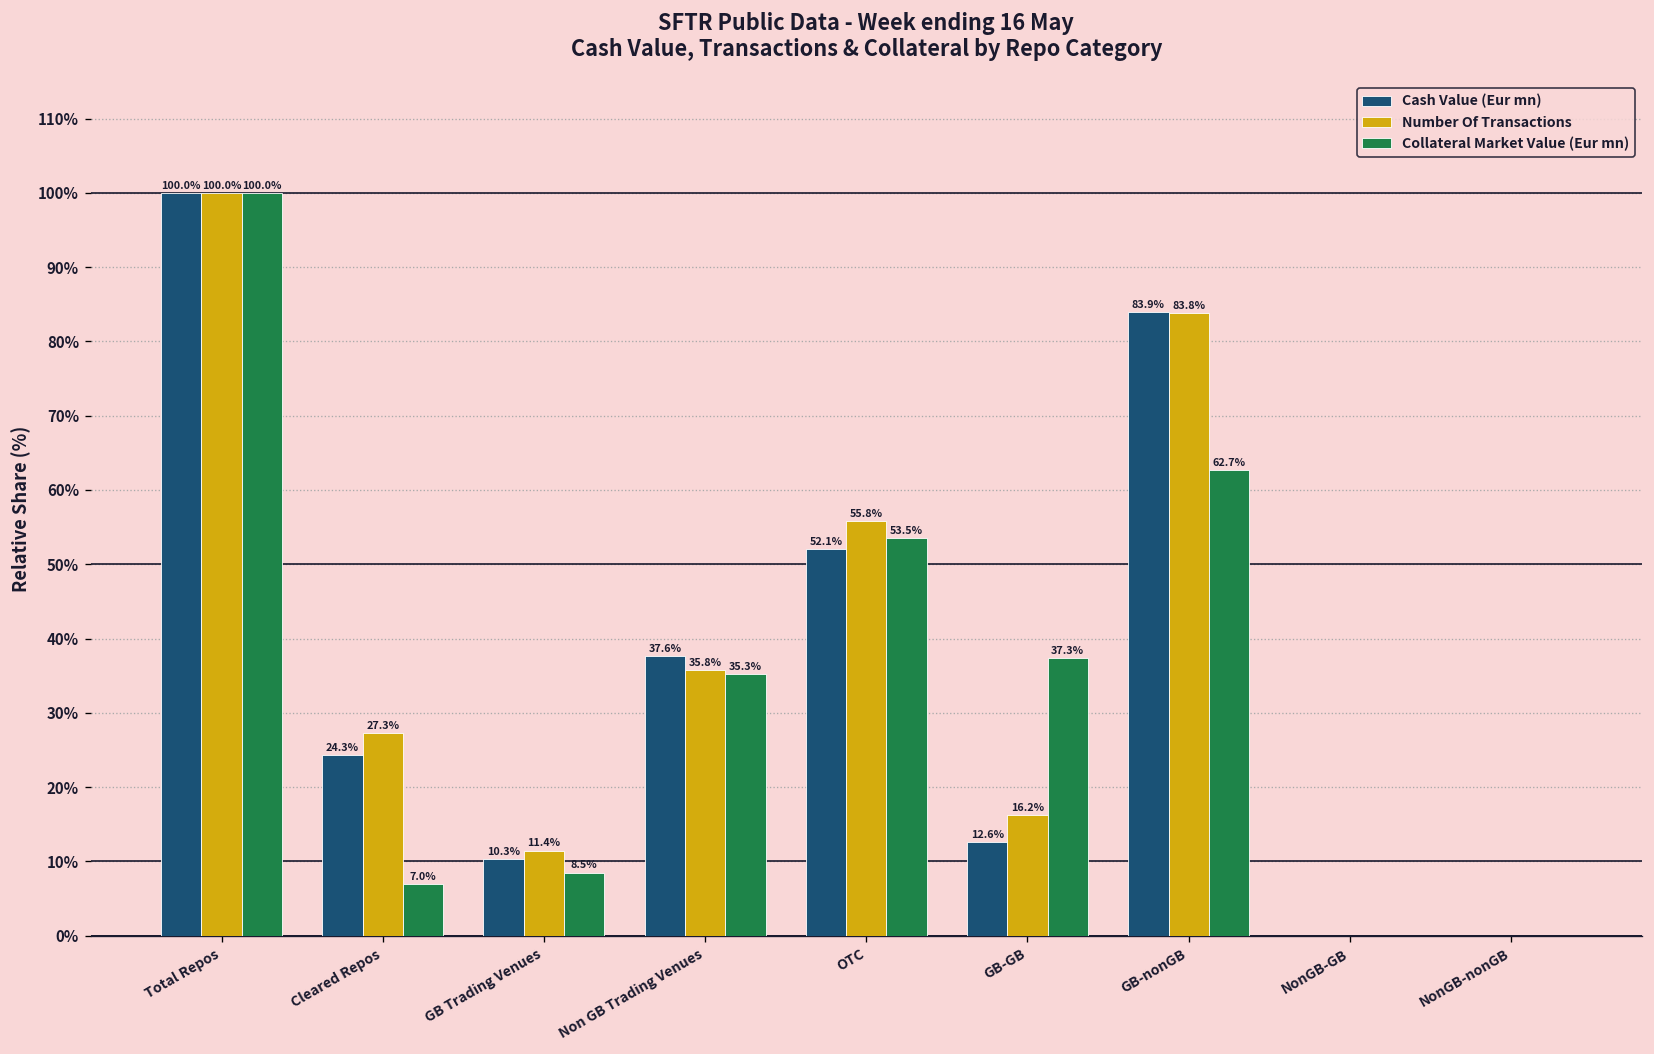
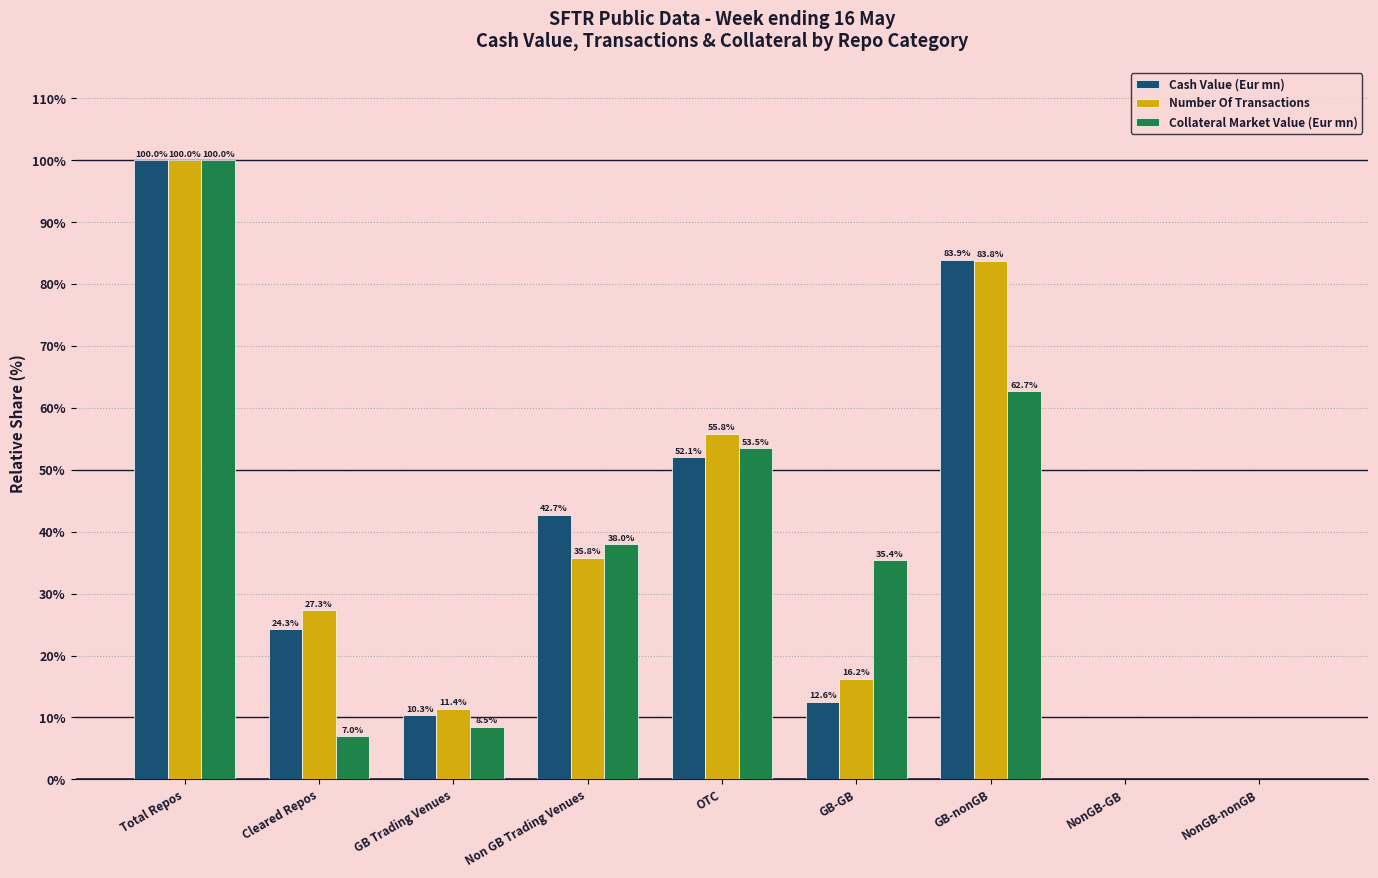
  {
    "Cash Value (Eur mn)": {
      "Total Repos": "100.0%",
      "Cleared Repos": "24.3%",
      "GB Trading Venues": "10.3%",
-     "Non GB Trading Venues": "37.6%",
+     "Non GB Trading Venues": "42.7%",
      "OTC": "52.1%",
      "GB-GB": "12.6%",
      "GB-nonGB": "83.9%"
    },
    "Number Of Transactions": {
      "Total Repos": "100.0%",
      "Cleared Repos": "27.3%",
      "GB Trading Venues": "11.4%",
      "Non GB Trading Venues": "35.8%",
      "OTC": "55.8%",
      "GB-GB": "16.2%",
      "GB-nonGB": "83.8%"
    },
    "Collateral Market Value (Eur mn)": {
      "Total Repos": "100.0%",
      "Cleared Repos": "7.0%",
      "GB Trading Venues": "8.5%",
-     "Non GB Trading Venues": "35.3%",
+     "Non GB Trading Venues": "38.0%",
      "OTC": "53.5%",
-     "GB-GB": "37.3%",
+     "GB-GB": "35.4%",
      "GB-nonGB": "62.7%"
    }
  }
